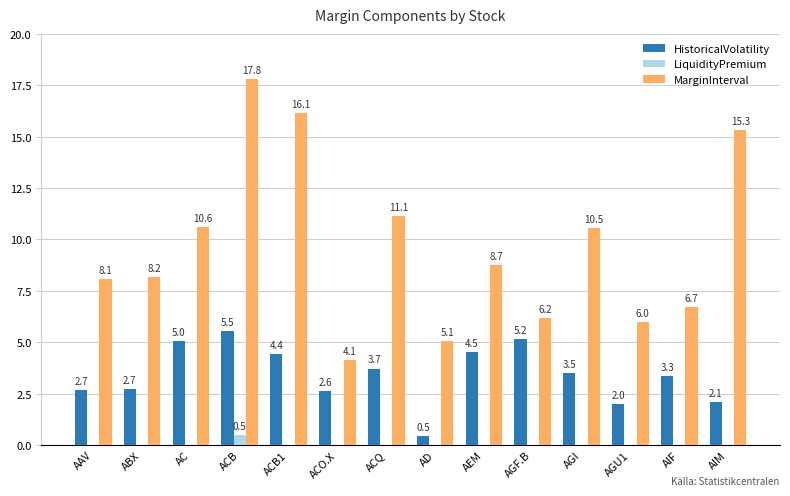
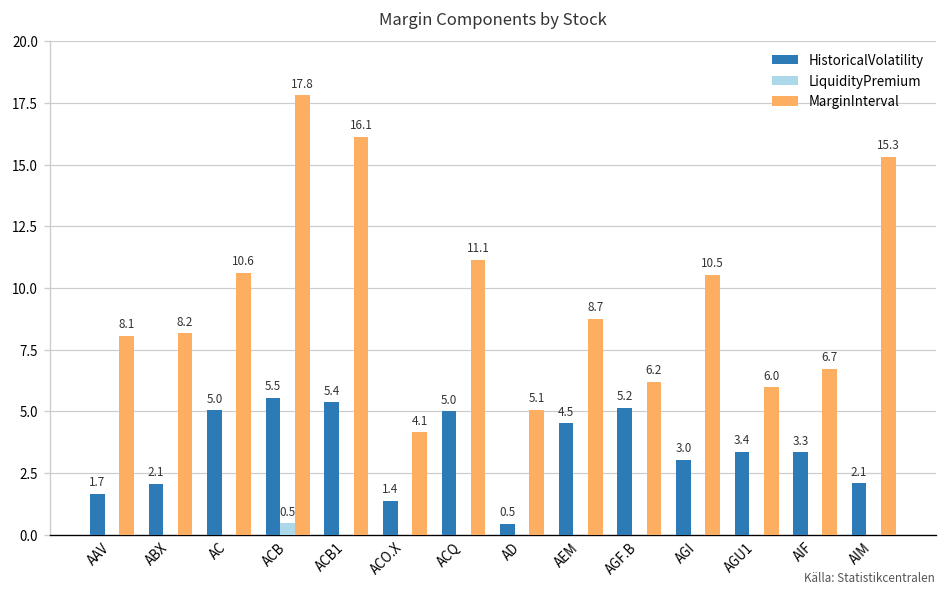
  {
    "HistoricalVolatility": {
-     "AAV": 2.7,
-     "ABX": 2.7,
+     "AAV": 1.7,
+     "ABX": 2.1,
      "AC": 5.0,
      "ACB": 5.5,
-     "ACB1": 4.4,
-     "ACO.X": 2.6,
-     "ACQ": 3.7,
+     "ACB1": 5.4,
+     "ACO.X": 1.4,
+     "ACQ": 5.0,
      "AD": 0.5,
      "AEM": 4.5,
      "AGF.B": 5.2,
-     "AGI": 3.5,
-     "AGU1": 2.0,
+     "AGI": 3.0,
+     "AGU1": 3.4,
      "AIF": 3.3,
      "AIM": 2.1
    },
    "LiquidityPremium": {
      "ACB": 0.5
    },
    "MarginInterval": {
      "AAV": 8.1,
      "ABX": 8.2,
      "AC": 10.6,
      "ACB": 17.8,
      "ACB1": 16.1,
      "ACO.X": 4.1,
      "ACQ": 11.1,
      "AD": 5.1,
      "AEM": 8.7,
      "AGF.B": 6.2,
      "AGI": 10.5,
      "AGU1": 6.0,
      "AIF": 6.7,
      "AIM": 15.3
    }
  }
